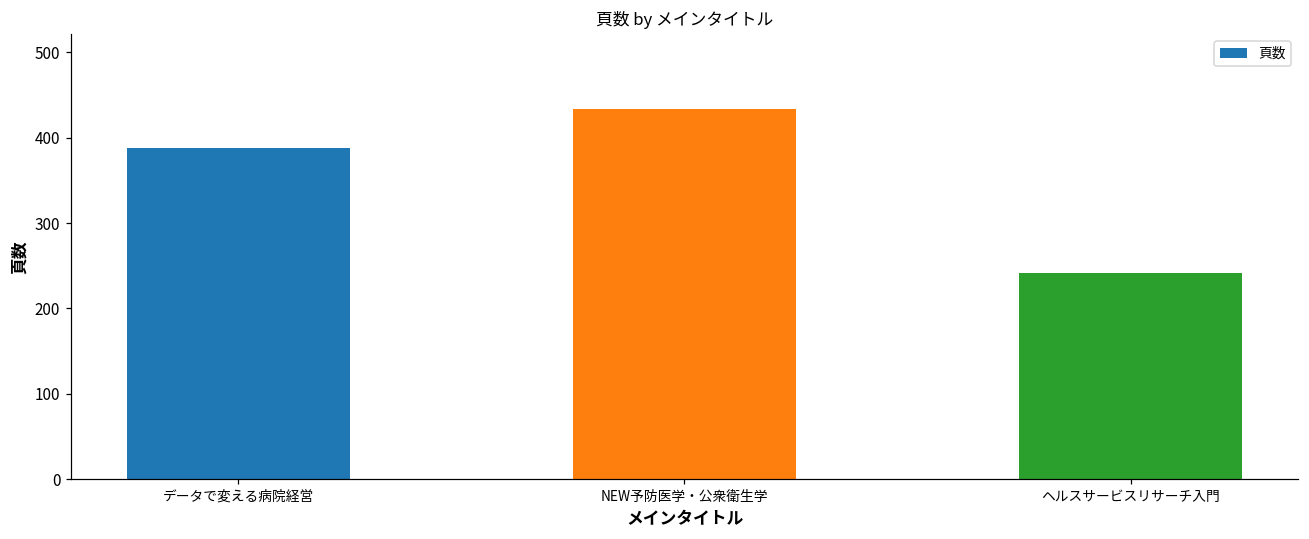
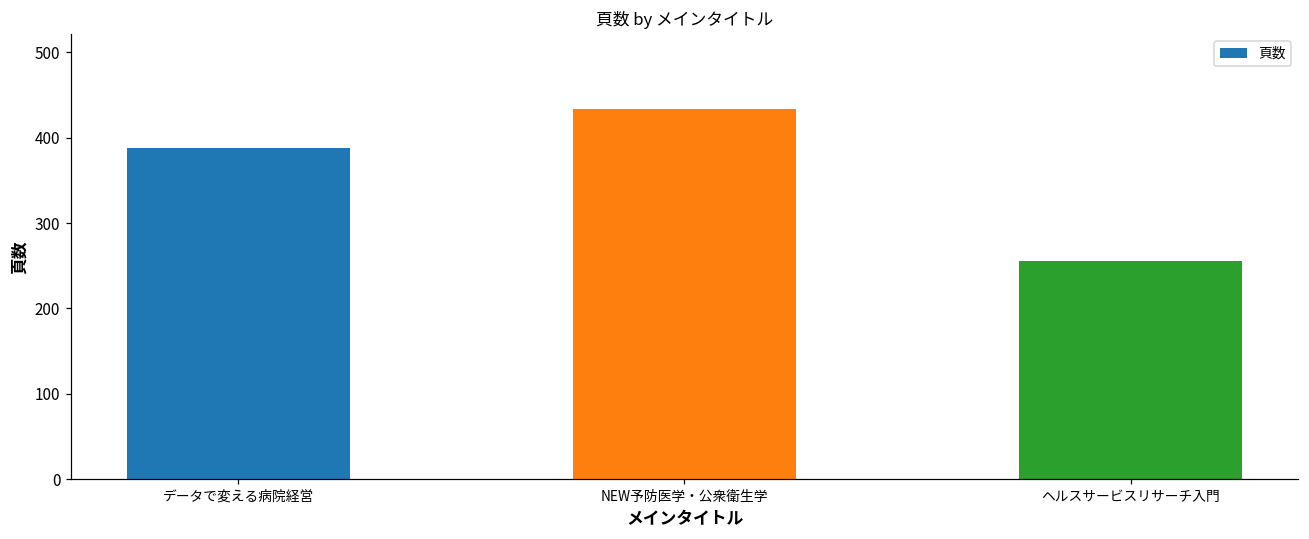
  {
    "データで変える病院経営": 390,
    "NEW予防医学・公衆衛生学": 430,
-   "ヘルスサービスリサーチ入門": 240
+   "ヘルスサービスリサーチ入門": 260
  }
